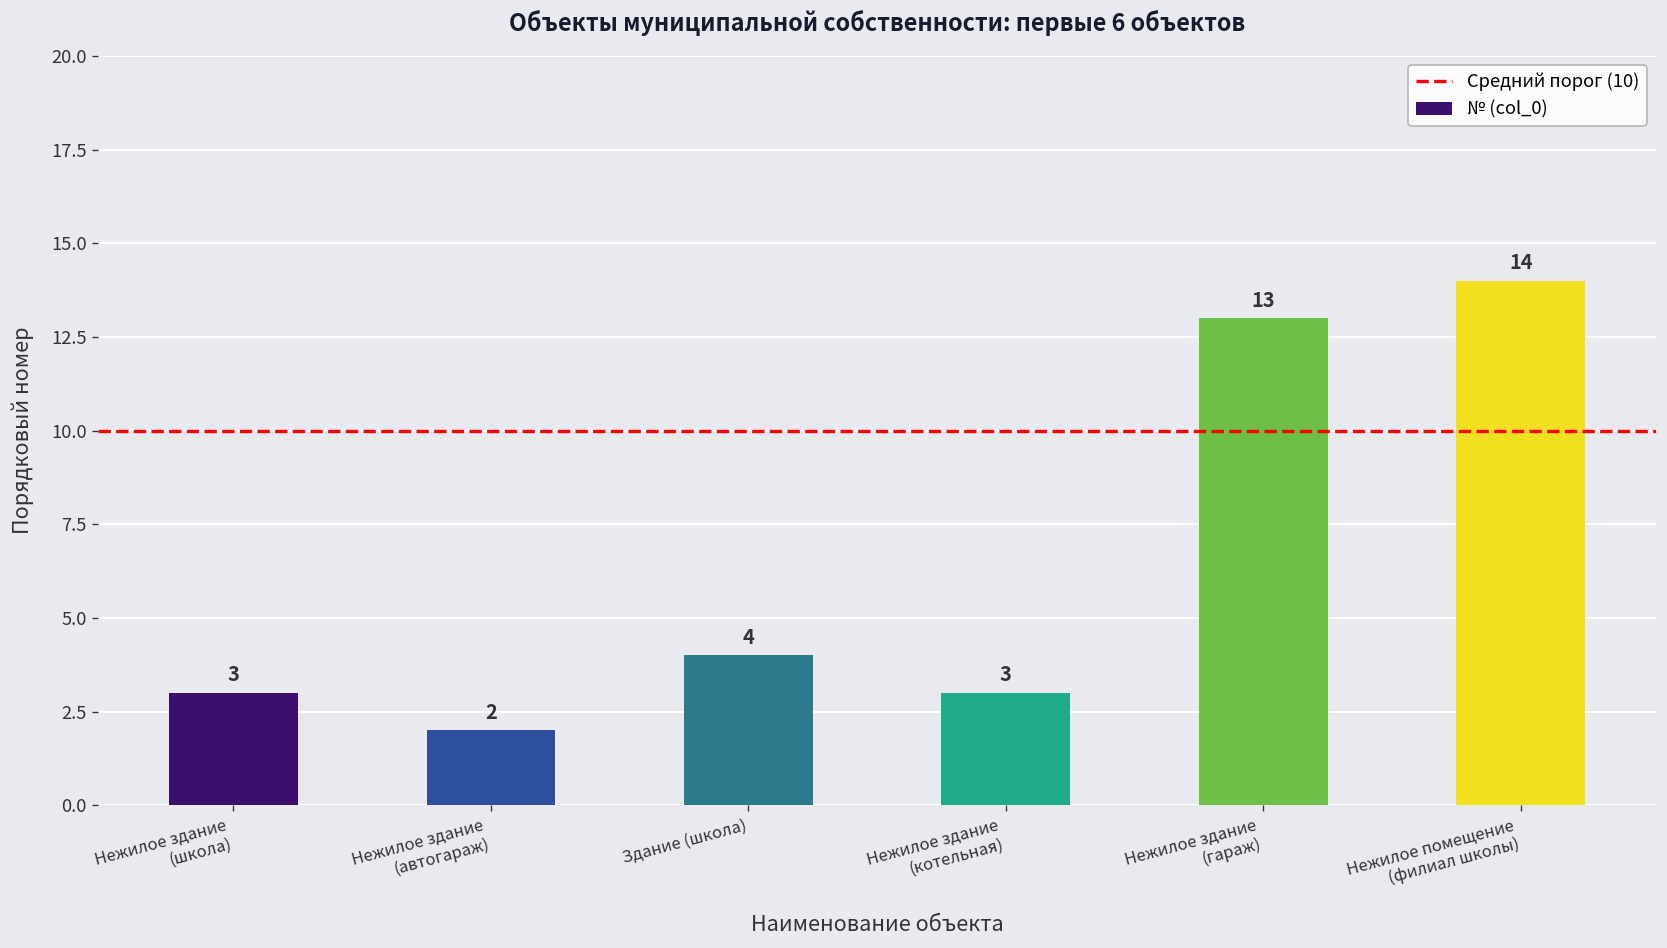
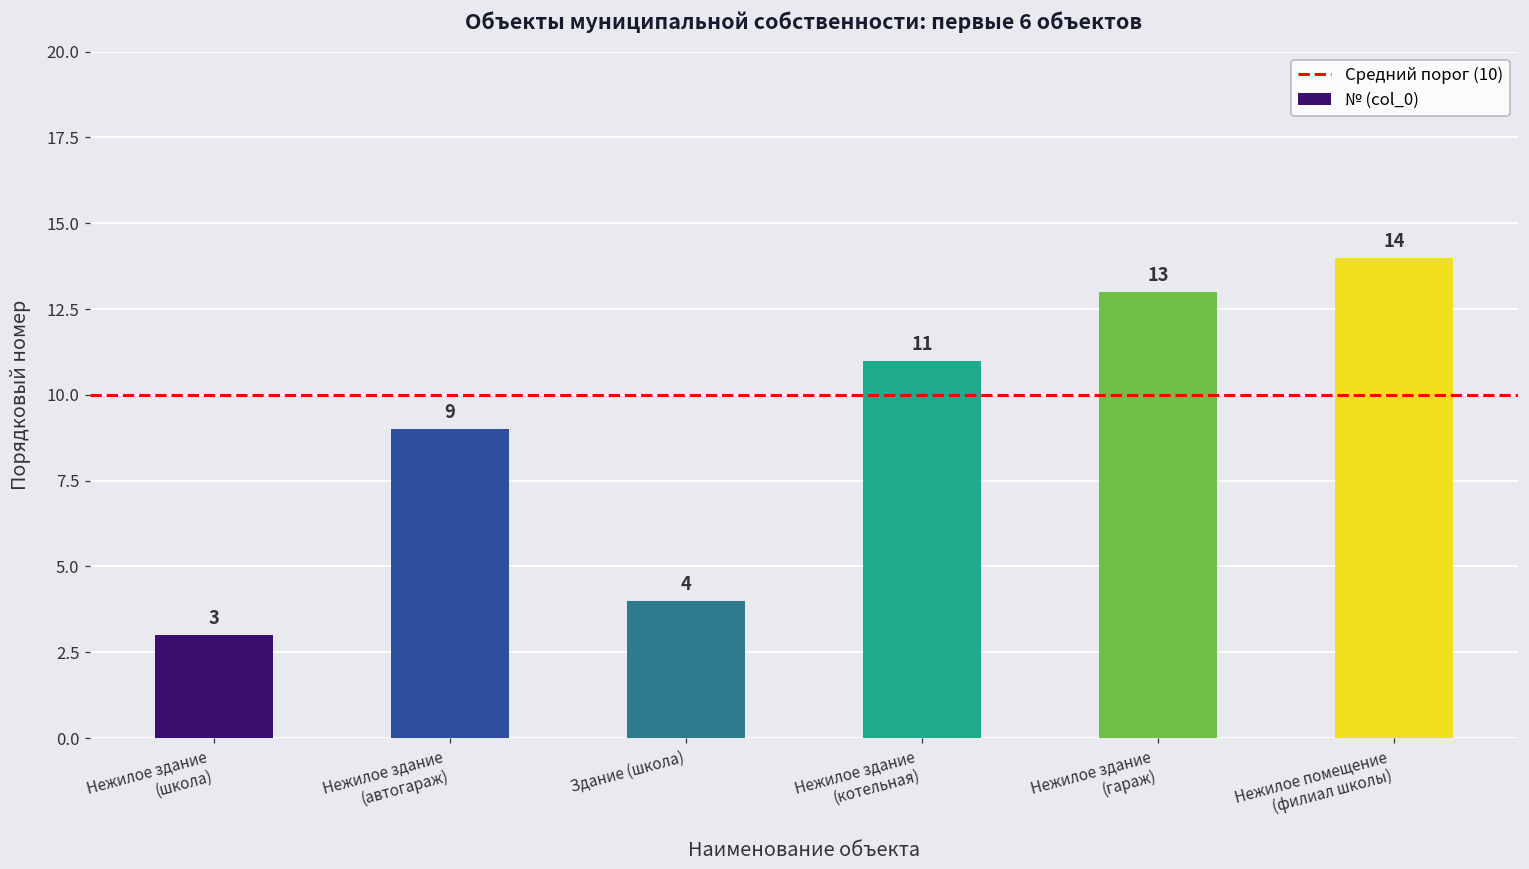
  {
    "Нежилое здание (школа)": 3,
-   "Нежилое здание (автогараж)": 2,
+   "Нежилое здание (автогараж)": 9,
    "Здание (школа)": 4,
-   "Нежилое здание (котельная)": 3,
+   "Нежилое здание (котельная)": 11,
    "Нежилое здание (гараж)": 13,
    "Нежилое помещение (филиал школы)": 14
  }
